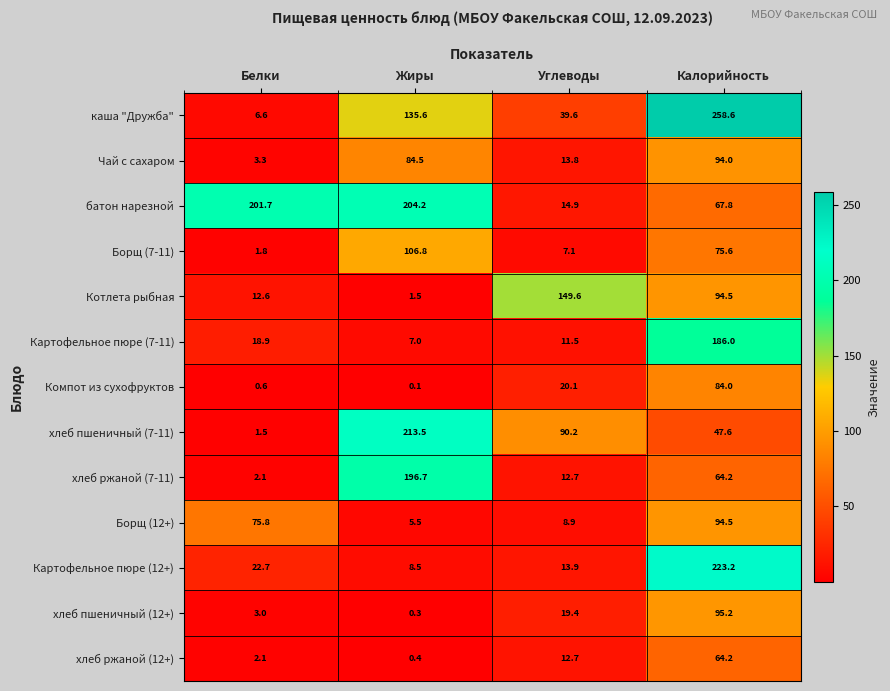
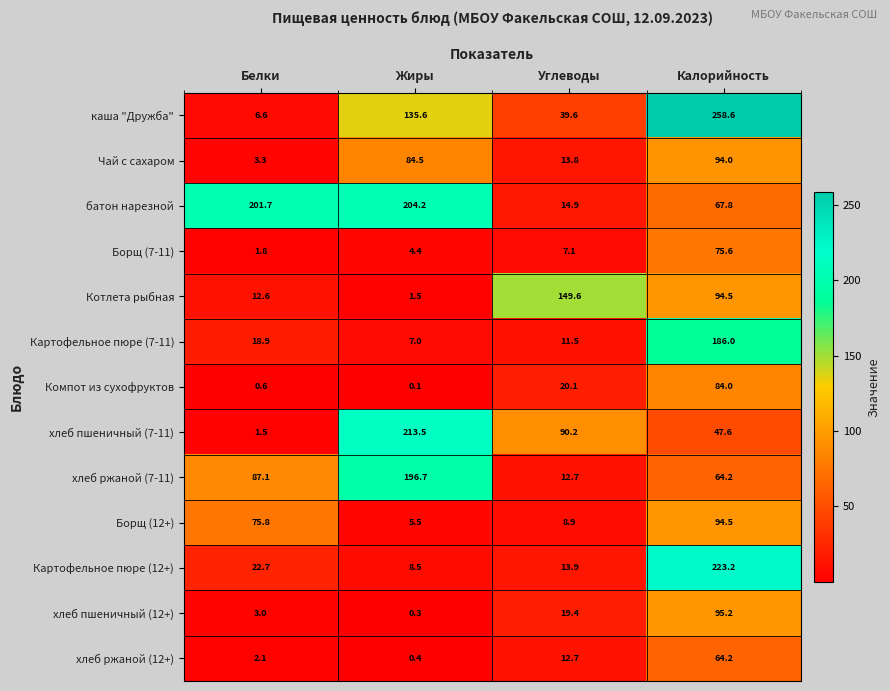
  {
    "каша \"Дружба\"": {
      "Белки": 6.6,
      "Жиры": 135.6,
      "Углеводы": 39.6,
      "Калорийность": 258.6
    },
    "Чай с сахаром": {
      "Белки": 3.3,
      "Жиры": 84.5,
      "Углеводы": 13.8,
      "Калорийность": 94.0
    },
    "батон нарезной": {
      "Белки": 201.7,
      "Жиры": 204.2,
      "Углеводы": 14.9,
      "Калорийность": 67.8
    },
    "Борщ (7-11)": {
      "Белки": 1.8,
-     "Жиры": 106.8,
+     "Жиры": 4.4,
      "Углеводы": 7.1,
      "Калорийность": 75.6
    },
    "Котлета рыбная": {
      "Белки": 12.6,
      "Жиры": 1.5,
      "Углеводы": 149.6,
      "Калорийность": 94.5
    },
    "Картофельное пюре (7-11)": {
      "Белки": 18.9,
      "Жиры": 7.0,
      "Углеводы": 11.5,
      "Калорийность": 186.0
    },
    "Компот из сухофруктов": {
      "Белки": 0.6,
      "Жиры": 0.1,
      "Углеводы": 20.1,
      "Калорийность": 84.0
    },
    "хлеб пшеничный (7-11)": {
      "Белки": 1.5,
      "Жиры": 213.5,
      "Углеводы": 90.2,
      "Калорийность": 47.6
    },
    "хлеб ржаной (7-11)": {
-     "Белки": 2.1,
+     "Белки": 87.1,
      "Жиры": 196.7,
      "Углеводы": 12.7,
      "Калорийность": 64.2
    },
    "Борщ (12+)": {
      "Белки": 75.8,
      "Жиры": 5.5,
      "Углеводы": 8.9,
      "Калорийность": 94.5
    },
    "Картофельное пюре (12+)": {
      "Белки": 22.7,
      "Жиры": 8.5,
      "Углеводы": 13.9,
      "Калорийность": 223.2
    },
    "хлеб пшеничный (12+)": {
      "Белки": 3.0,
      "Жиры": 0.3,
      "Углеводы": 19.4,
      "Калорийность": 95.2
    },
    "хлеб ржаной (12+)": {
      "Белки": 2.1,
      "Жиры": 0.4,
      "Углеводы": 12.7,
      "Калорийность": 64.2
    }
  }
